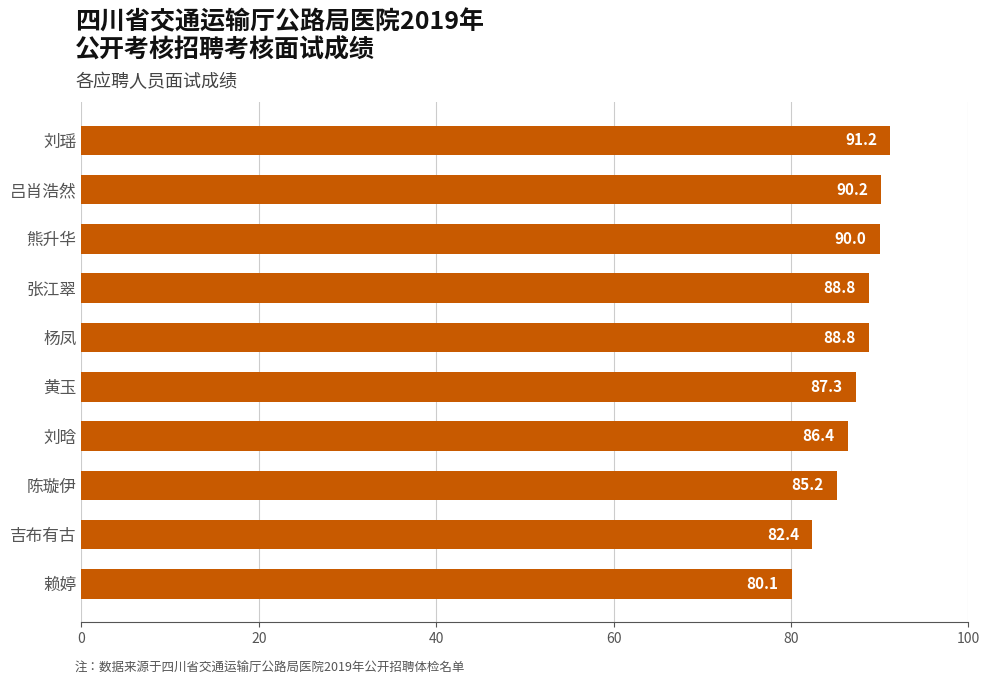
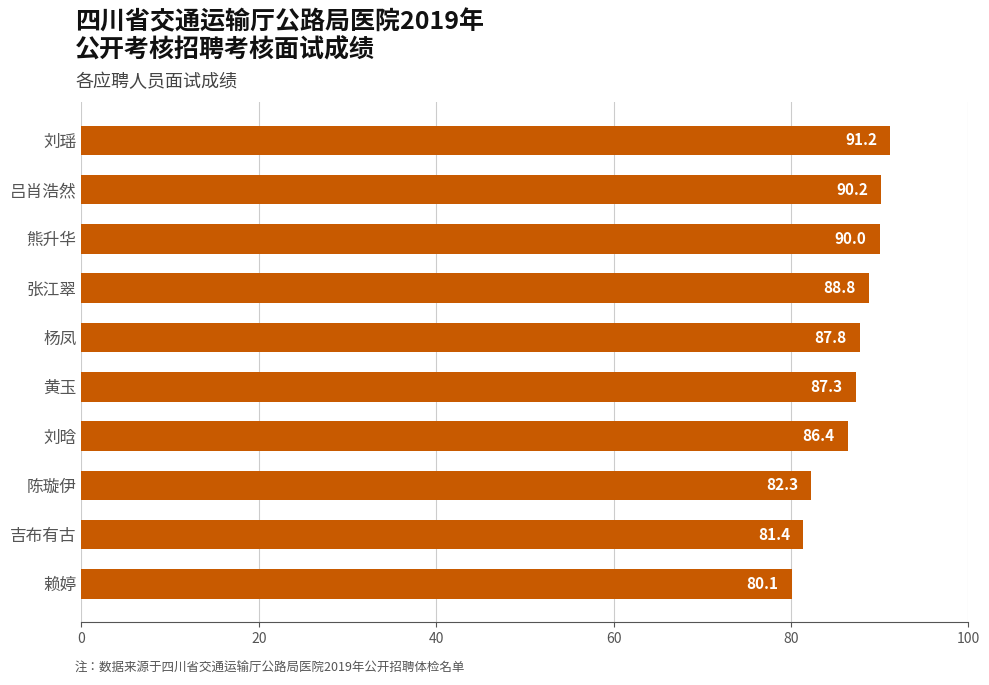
  {
    "刘瑶": 91.2,
    "吕肖浩然": 90.2,
    "熊升华": 90.0,
    "张江翠": 88.8,
-   "杨凤": 88.8,
+   "杨凤": 87.8,
    "黄玉": 87.3,
    "刘晗": 86.4,
-   "陈璇伊": 85.2,
-   "吉布有古": 82.4,
+   "陈璇伊": 82.3,
+   "吉布有古": 81.4,
    "赖婷": 80.1
  }
